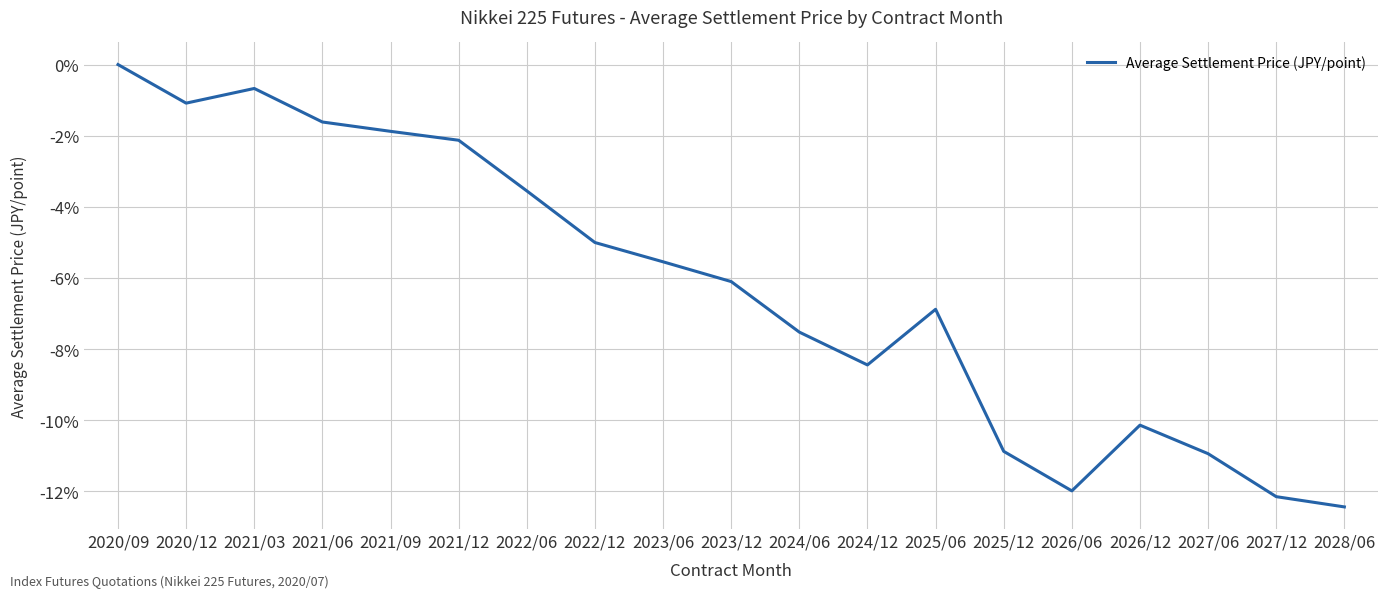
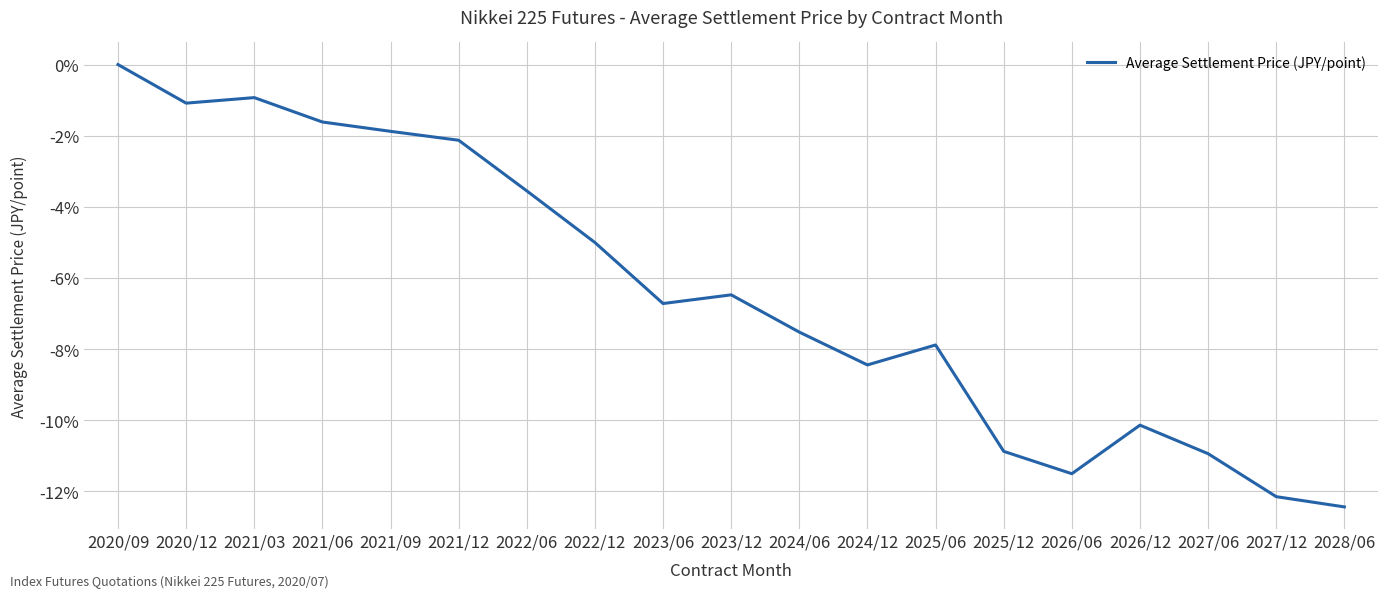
  {
    "2020/09": "0.0%",
    "2020/12": "-1.1%",
-   "2021/03": "-0.7%",
+   "2021/03": "-0.9%",
    "2021/06": "-1.6%",
    "2021/09": "-1.9%",
    "2021/12": "-2.1%",
    "2022/06": "-3.6%",
    "2022/12": "-5.0%",
-   "2023/06": "-5.5%",
-   "2023/12": "-6.1%",
+   "2023/06": "-6.7%",
+   "2023/12": "-6.5%",
    "2024/06": "-7.5%",
    "2024/12": "-8.4%",
-   "2025/06": "-6.9%",
+   "2025/06": "-7.9%",
    "2025/12": "-10.9%",
-   "2026/06": "-12.0%",
+   "2026/06": "-11.5%",
    "2026/12": "-10.1%",
    "2027/06": "-10.9%",
    "2027/12": "-12.1%",
    "2028/06": "-12.4%"
  }
